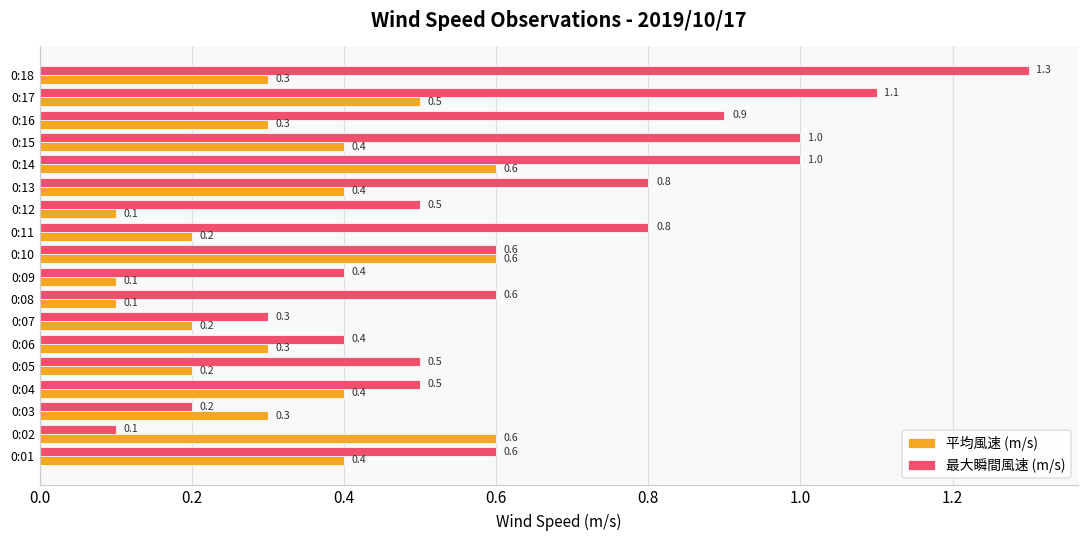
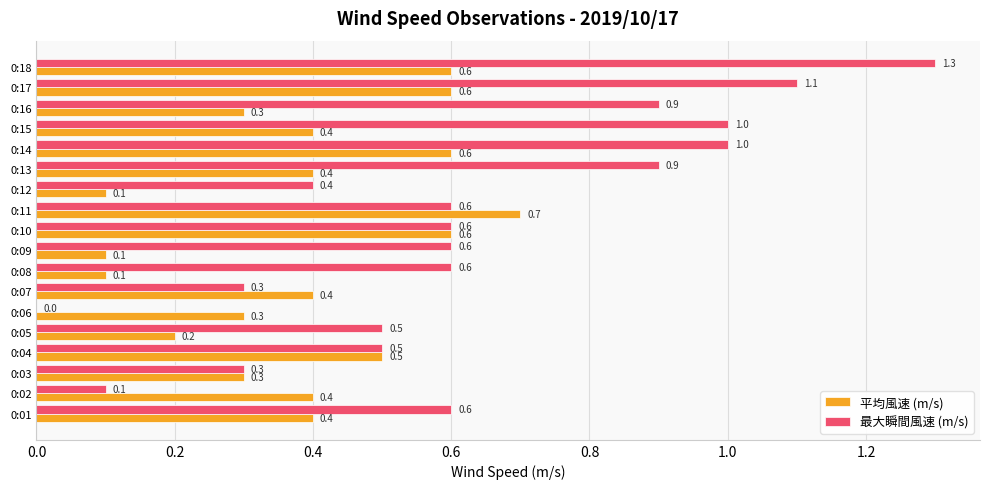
  {
    "平均風速 (m/s)": {
-     "0:18": 0.3,
-     "0:17": 0.5,
+     "0:18": 0.6,
+     "0:17": 0.6,
      "0:16": 0.3,
      "0:15": 0.4,
      "0:14": 0.6,
      "0:13": 0.4,
      "0:12": 0.1,
-     "0:11": 0.2,
+     "0:11": 0.7,
      "0:09": 0.1,
      "0:08": 0.1,
-     "0:07": 0.2,
+     "0:07": 0.4,
      "0:06": 0.3,
      "0:05": 0.2,
-     "0:04": 0.4,
-     "0:02": 0.6,
+     "0:04": 0.5,
+     "0:02": 0.4,
      "0:01": 0.4
    },
    "最大瞬間風速 (m/s)": {
      "0:18": 1.3,
      "0:17": 1.1,
      "0:16": 0.9,
      "0:15": 1.0,
      "0:14": 1.0,
-     "0:13": 0.8,
-     "0:12": 0.5,
-     "0:11": 0.8,
-     "0:09": 0.4,
+     "0:13": 0.9,
+     "0:12": 0.4,
+     "0:11": 0.6,
+     "0:09": 0.6,
      "0:08": 0.6,
      "0:07": 0.3,
-     "0:06": 0.4,
+     "0:06": 0.0,
      "0:05": 0.5,
-     "0:03": 0.2,
+     "0:03": 0.3,
      "0:02": 0.1,
      "0:01": 0.6
    }
  }
